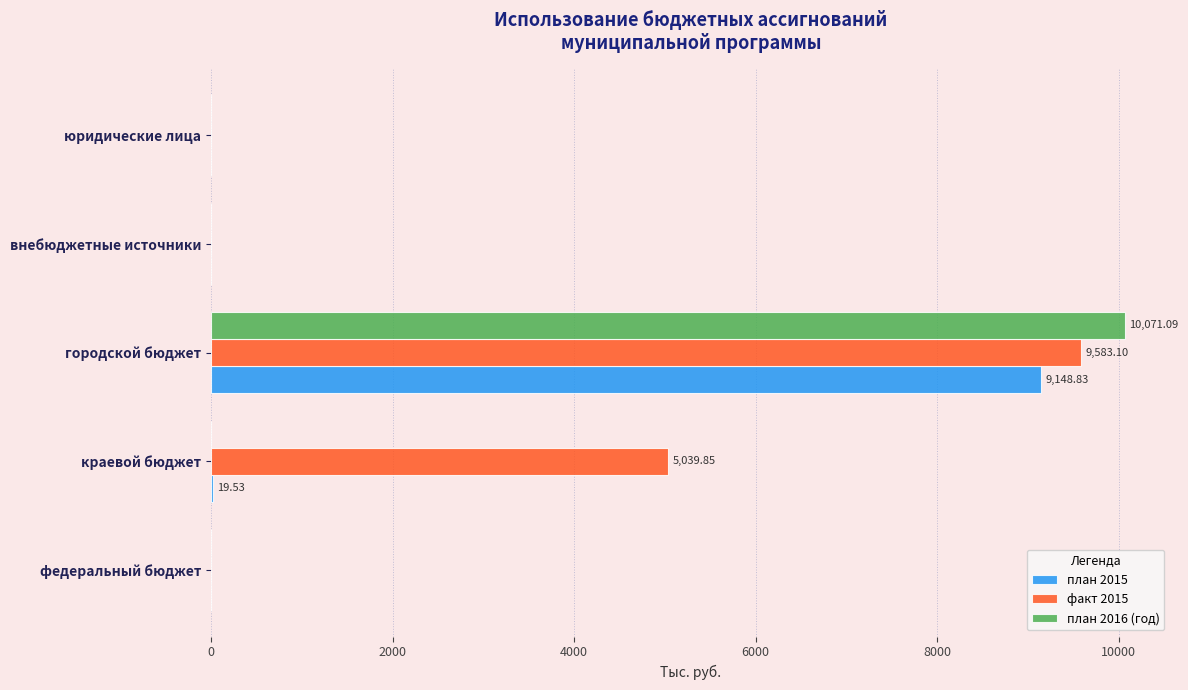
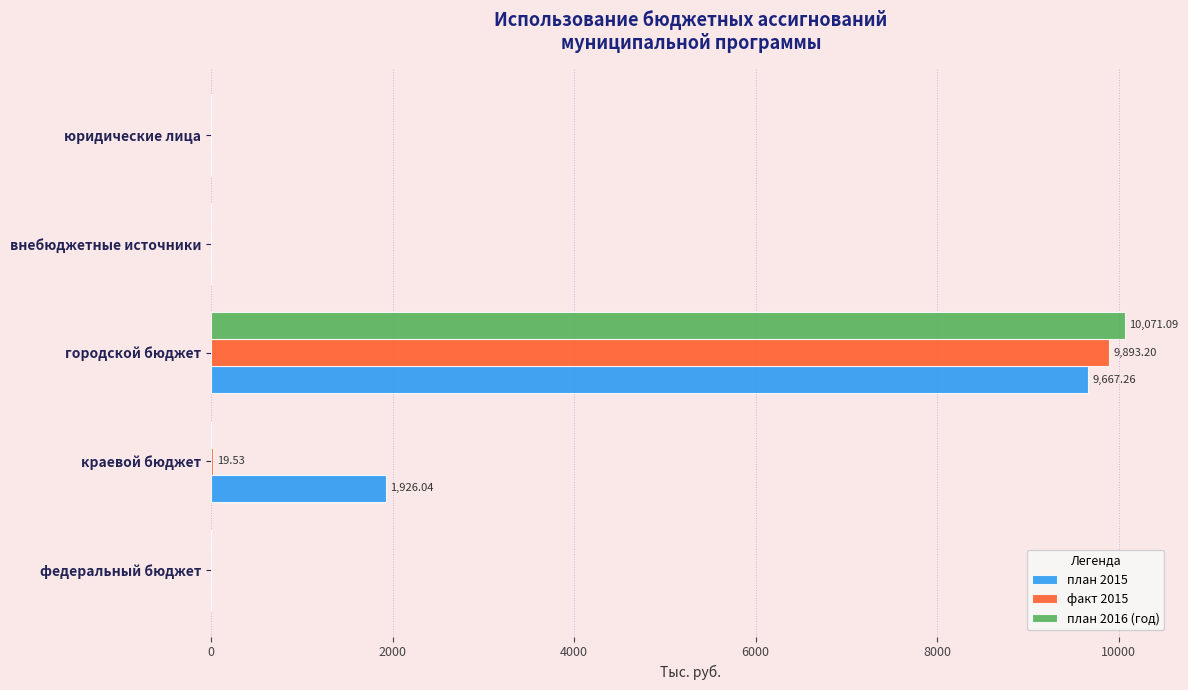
  {
    "план 2015": {
-     "городской бюджет": "9,148.83",
-     "краевой бюджет": "19.53"
+     "городской бюджет": "9,667.26",
+     "краевой бюджет": "1,926.04"
    },
    "факт 2015": {
-     "городской бюджет": "9,583.10",
-     "краевой бюджет": "5,039.85"
+     "городской бюджет": "9,893.20",
+     "краевой бюджет": "19.53"
    },
    "план 2016 (год)": {
      "городской бюджет": "10,071.09"
    }
  }
